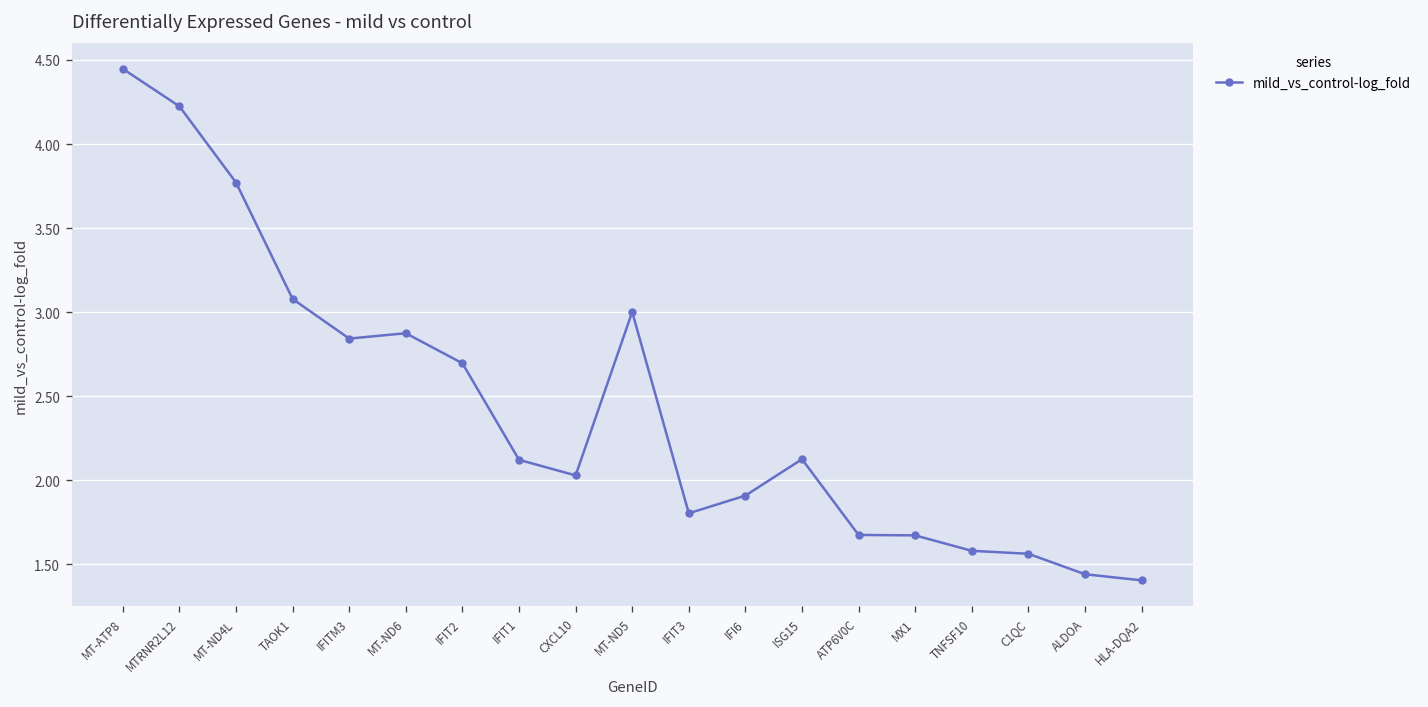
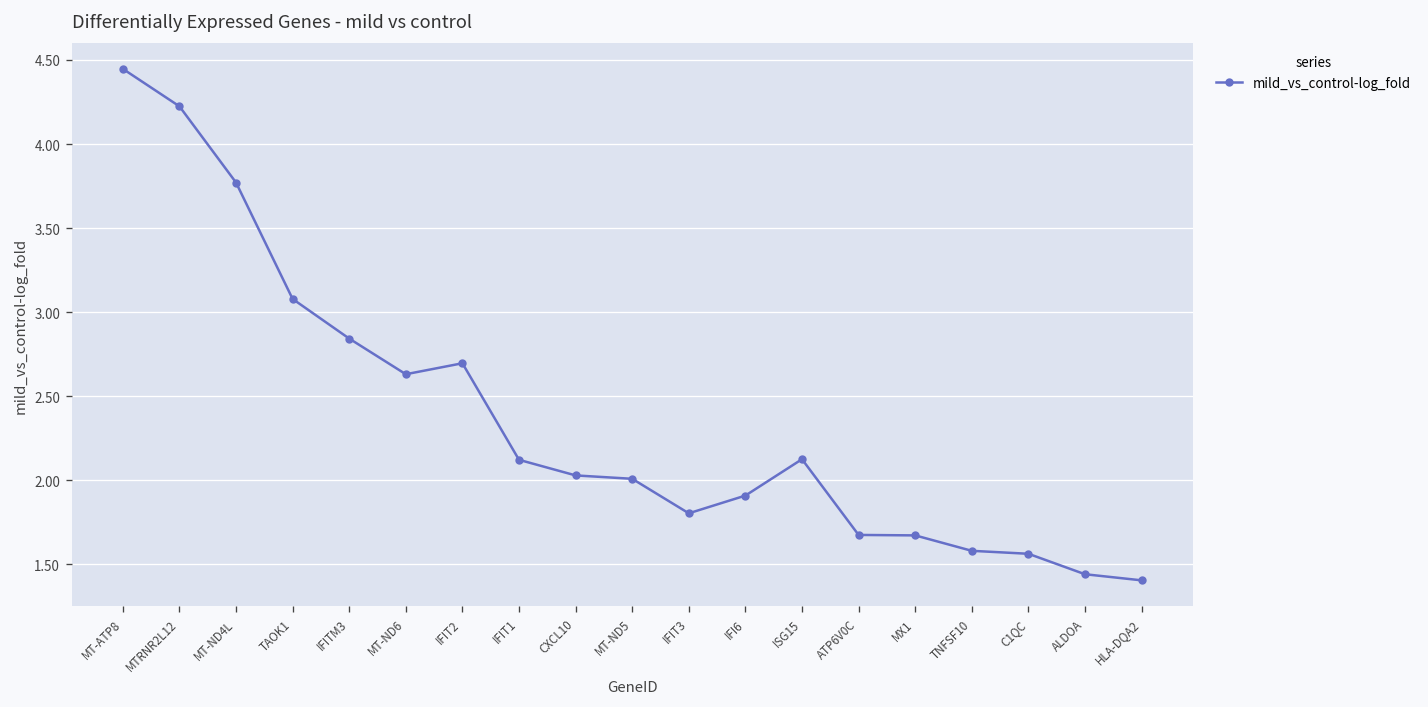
  {
    "MT-ATP8": 4.45,
    "MTRNR2L12": 4.22,
    "MT-ND4L": 3.77,
    "TAOK1": 3.08,
    "IFITM3": 2.84,
-   "MT-ND6": 2.88,
+   "MT-ND6": 2.63,
    "IFIT2": 2.70,
    "IFIT1": 2.12,
    "CXCL10": 2.03,
-   "MT-ND5": 3.00,
+   "MT-ND5": 2.01,
    "IFIT3": 1.80,
    "IFI6": 1.91,
    "ISG15": 2.13,
    "ATP6V0C": 1.68,
    "MX1": 1.67,
    "TNFSF10": 1.58,
    "C1QC": 1.56,
    "ALDOA": 1.44,
    "HLA-DQA2": 1.41
  }
